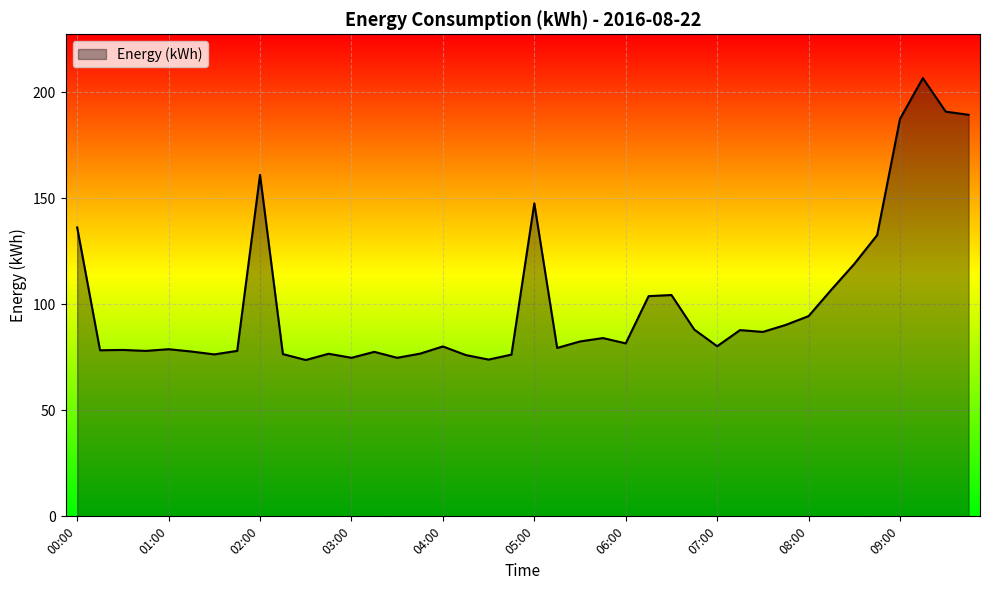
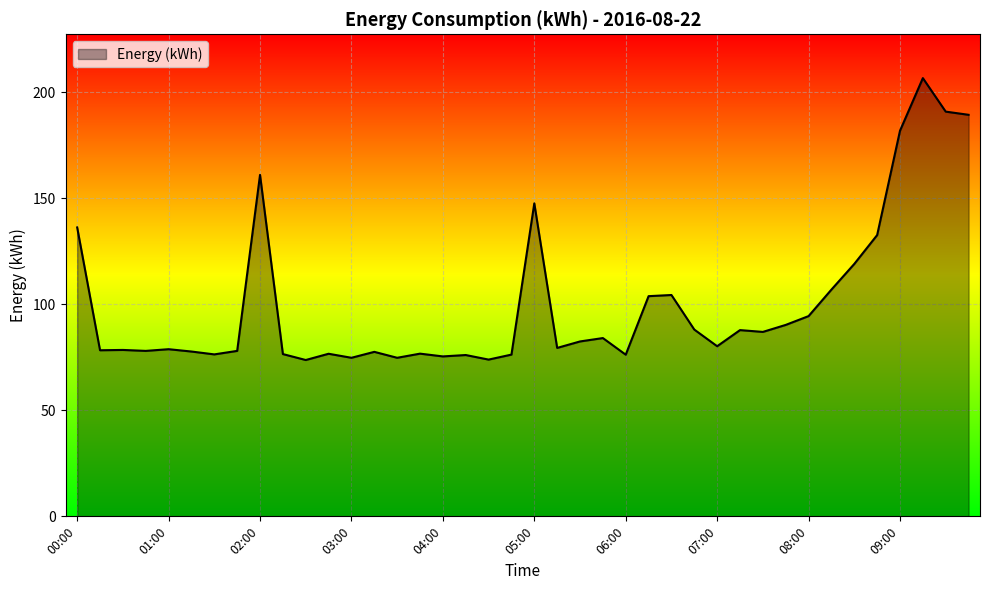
  {
    "00:00": 136,
    "01:00": 79,
    "02:00": 161,
    "03:00": 75,
-   "04:00": 80,
+   "04:00": 75,
    "05:00": 148,
-   "06:00": 82,
+   "06:00": 76,
    "07:00": 80,
    "08:00": 94,
-   "09:00": 187
+   "09:00": 182
  }
